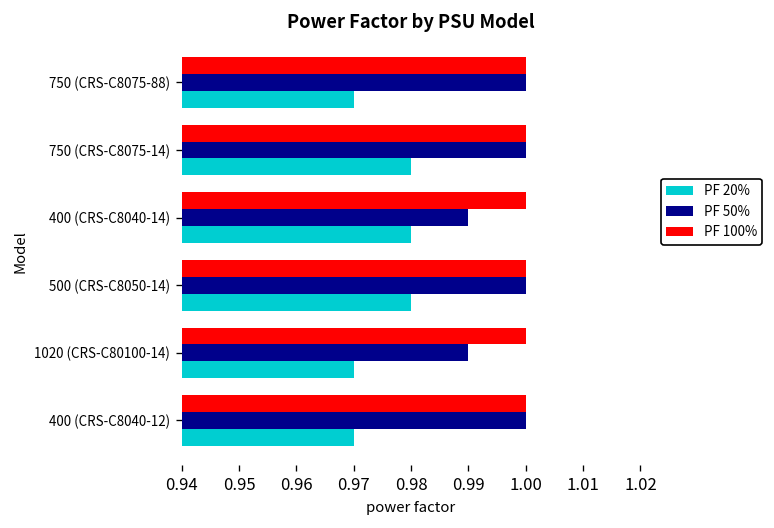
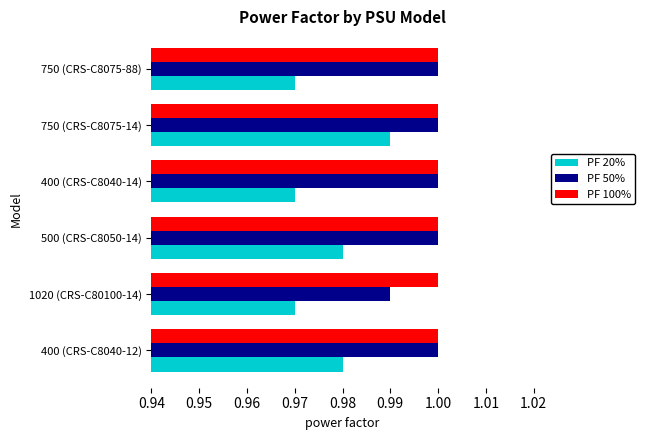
  {
    "PF 20%": {
      "750 (CRS-C8075-88)": 0.97,
-     "750 (CRS-C8075-14)": 0.98,
-     "400 (CRS-C8040-14)": 0.98,
+     "750 (CRS-C8075-14)": 0.99,
+     "400 (CRS-C8040-14)": 0.97,
      "500 (CRS-C8050-14)": 0.98,
      "1020 (CRS-C80100-14)": 0.97,
-     "400 (CRS-C8040-12)": 0.97
+     "400 (CRS-C8040-12)": 0.98
    },
    "PF 50%": {
      "750 (CRS-C8075-88)": 1.00,
      "750 (CRS-C8075-14)": 1.00,
-     "400 (CRS-C8040-14)": 0.99,
+     "400 (CRS-C8040-14)": 1.00,
      "500 (CRS-C8050-14)": 1.00,
      "1020 (CRS-C80100-14)": 0.99,
      "400 (CRS-C8040-12)": 1.00
    },
    "PF 100%": {
      "750 (CRS-C8075-88)": 1.00,
      "750 (CRS-C8075-14)": 1.00,
      "400 (CRS-C8040-14)": 1.00,
      "500 (CRS-C8050-14)": 1.00,
      "1020 (CRS-C80100-14)": 1.00,
      "400 (CRS-C8040-12)": 1.00
    }
  }
